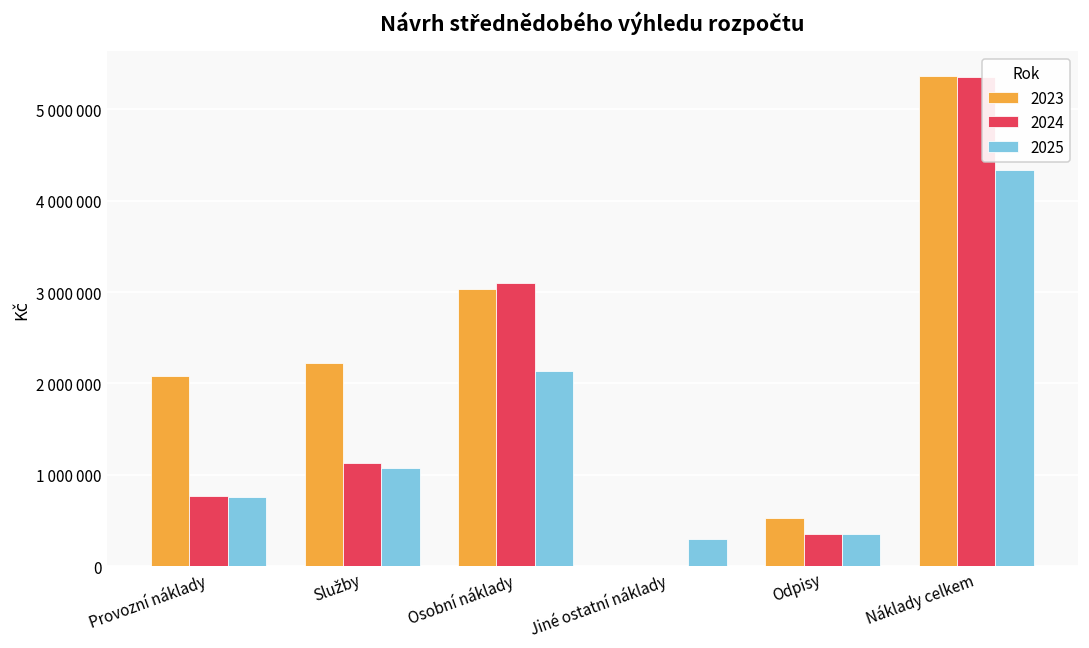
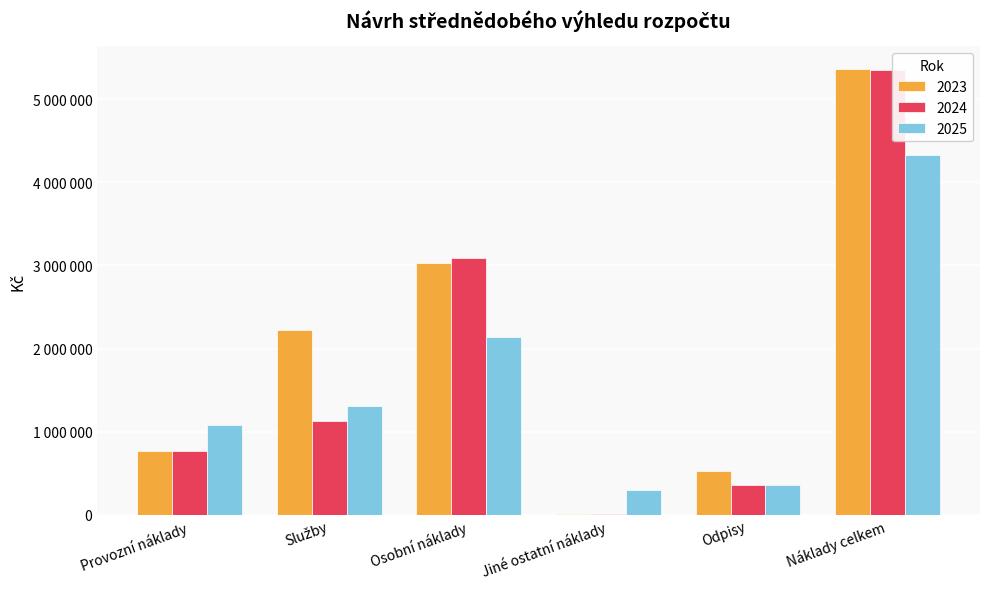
  {
    "2023": {
-     "Provozní náklady": 2100000,
+     "Provozní náklady": 800000,
      "Služby": 2200000,
      "Osobní náklady": 3000000,
      "Odpisy": 500000,
      "Náklady celkem": 5400000
    },
    "2024": {
      "Provozní náklady": 800000,
      "Služby": 1100000,
      "Osobní náklady": 3100000,
      "Odpisy": 400000,
      "Náklady celkem": 5400000
    },
    "2025": {
-     "Provozní náklady": 800000,
-     "Služby": 1100000,
+     "Provozní náklady": 1100000,
+     "Služby": 1300000,
      "Osobní náklady": 2100000,
      "Jiné ostatní náklady": 300000,
      "Odpisy": 400000,
      "Náklady celkem": 4300000
    }
  }
